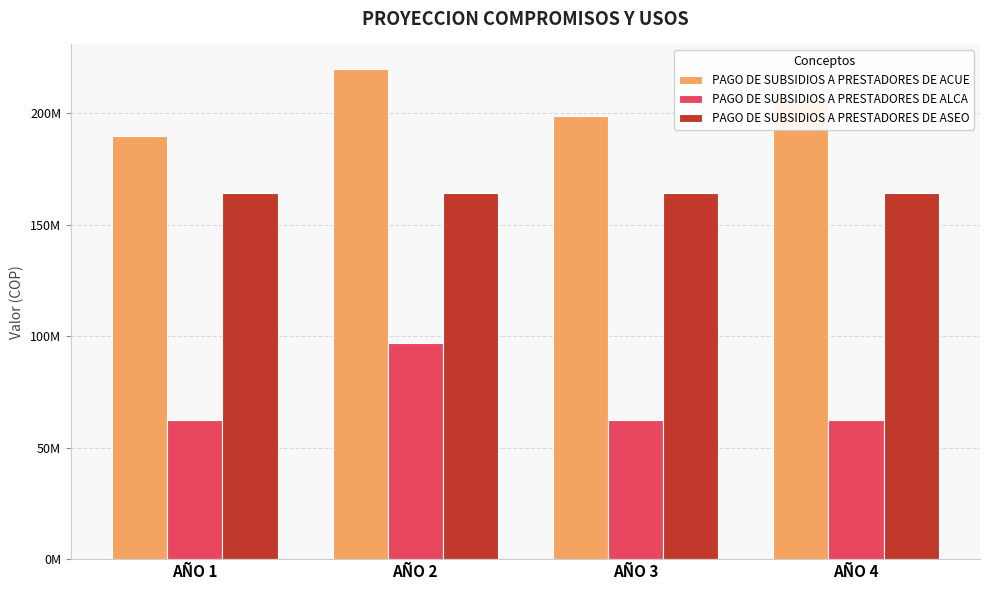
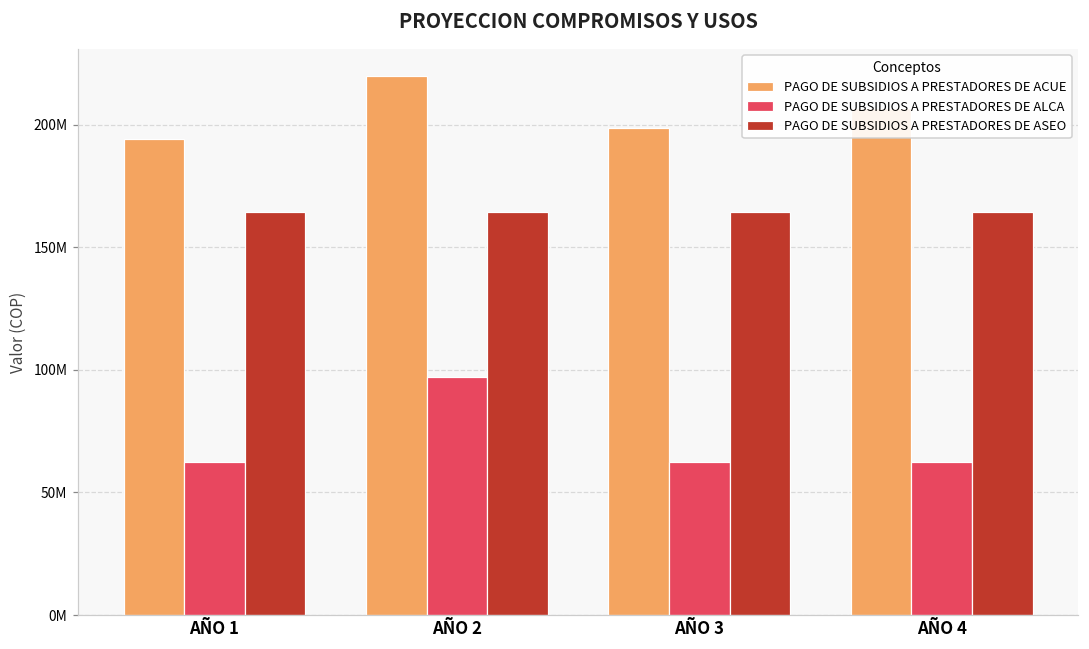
  {
    "PAGO DE SUBSIDIOS A PRESTADORES DE ACUE": {
-     "AÑO 1": 190000000,
+     "AÑO 1": 194000000,
      "AÑO 2": 220000000,
      "AÑO 3": 199000000
    },
    "PAGO DE SUBSIDIOS A PRESTADORES DE ALCA": {
      "AÑO 1": 62000000,
      "AÑO 2": 97000000,
      "AÑO 3": 62000000,
      "AÑO 4": 62000000
    },
    "PAGO DE SUBSIDIOS A PRESTADORES DE ASEO": {
      "AÑO 1": 164000000,
      "AÑO 2": 164000000,
      "AÑO 3": 164000000,
      "AÑO 4": 164000000
    }
  }
